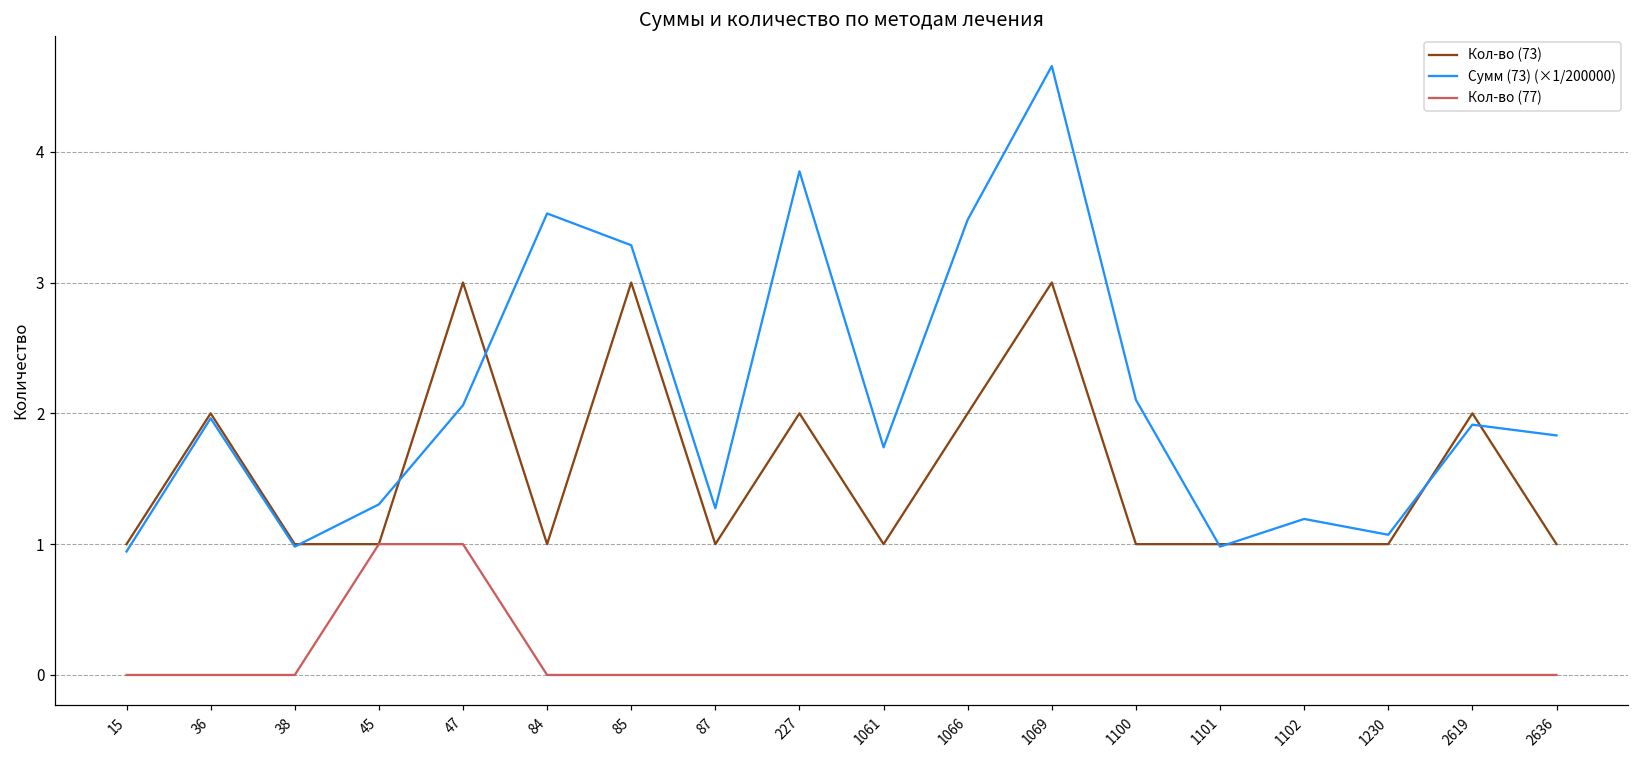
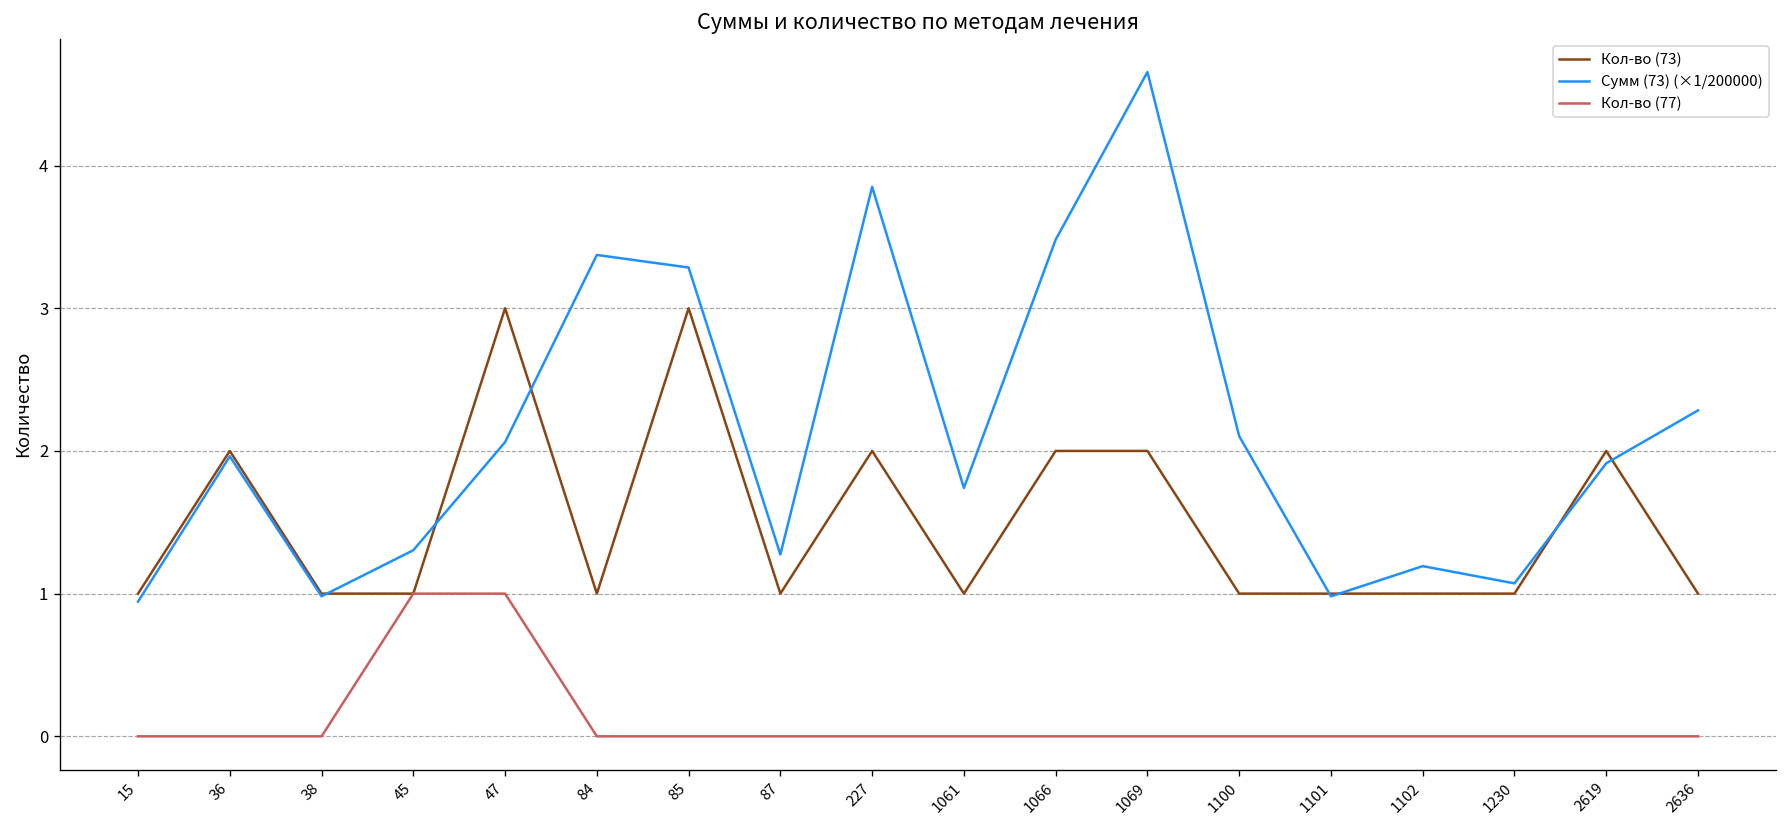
  {
    "Кол-во (73)": {
      "15": 1,
      "36": 2,
      "47": 3,
      "84": 1,
      "85": 3,
      "87": 1,
      "227": 2,
      "1061": 1,
      "1066": 2,
-     "1069": 3,
+     "1069": 2,
      "1100": 1,
      "1102": 1,
      "1230": 1,
      "2619": 2,
      "2636": 1
    },
    "Сумм (73) (×1/200000)": {
      "15": 0.94,
      "36": 1.96,
      "45": 1.30,
      "47": 2.06,
-     "84": 3.53,
+     "84": 3.37,
      "85": 3.29,
      "87": 1.27,
      "227": 3.85,
      "1061": 1.74,
      "1066": 3.48,
      "1069": 4.66,
      "1100": 2.10,
      "1102": 1.19,
      "1230": 1.07,
      "2619": 1.91,
-     "2636": 1.83
+     "2636": 2.28
    },
    "Кол-во (77)": {
      "15": 0.00,
      "36": 0.00,
      "38": 0.00,
      "47": 1.00,
      "84": 0.00,
      "85": 0.00,
      "87": 0.00,
      "227": 0.00,
      "1061": 0.00,
      "1066": 0.00,
      "1069": 0.00,
      "1100": 0.00,
      "1101": 0.00,
      "1102": 0.00,
      "1230": 0.00,
      "2619": 0.00,
      "2636": 0.00
    }
  }
